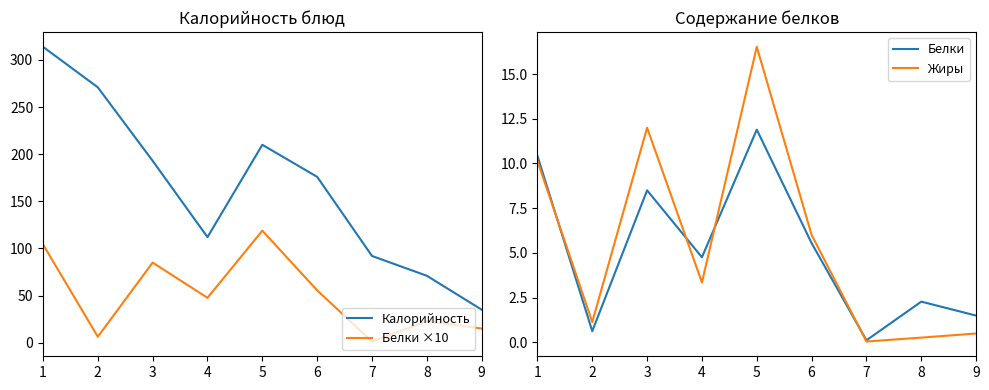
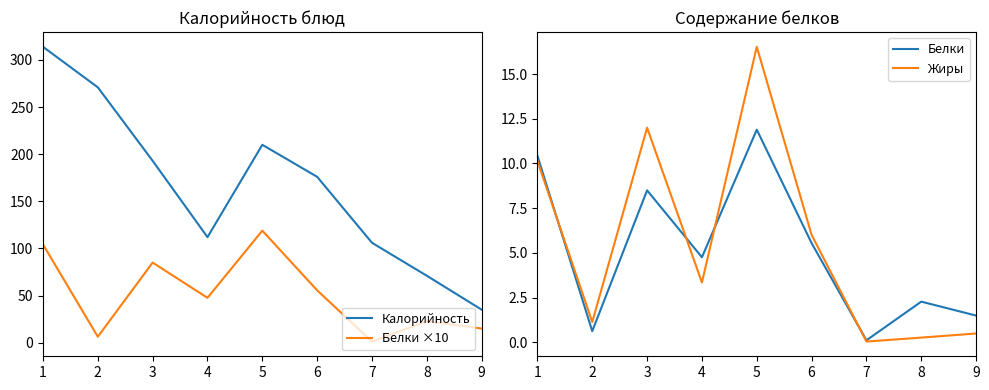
  {
    "Калорийность блюд": {
      "Калорийность": {
        "1": 310,
        "2": 270,
        "3": 190,
        "4": 110,
        "5": 210,
        "6": 180,
-       "7": 90,
+       "7": 110,
        "8": 70,
        "9": 40
      },
      "Белки ×10": {
        "1": 100,
        "2": 10,
        "3": 90,
        "4": 50,
        "5": 120,
        "6": 60,
        "9": 20
      }
    },
    "Содержание белков": {
      "Белки": {
        "1": 10.4,
        "2": 0.6,
        "3": 8.5,
        "4": 4.8,
        "5": 11.9,
        "6": 5.6,
        "8": 2.3,
        "9": 1.5
      },
      "Жиры": {
        "1": 10.1,
        "2": 1.1,
        "3": 12.0,
        "4": 3.4,
        "5": 16.5,
        "6": 6.0,
        "8": 0.3,
        "9": 0.5
      }
    }
  }
